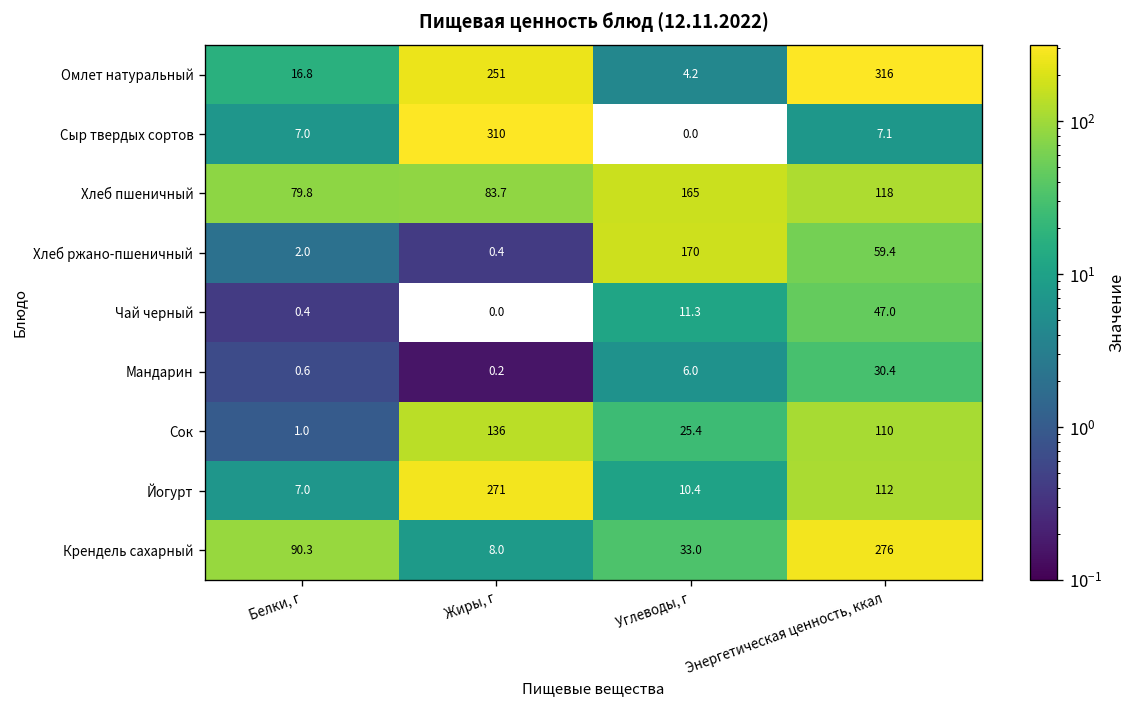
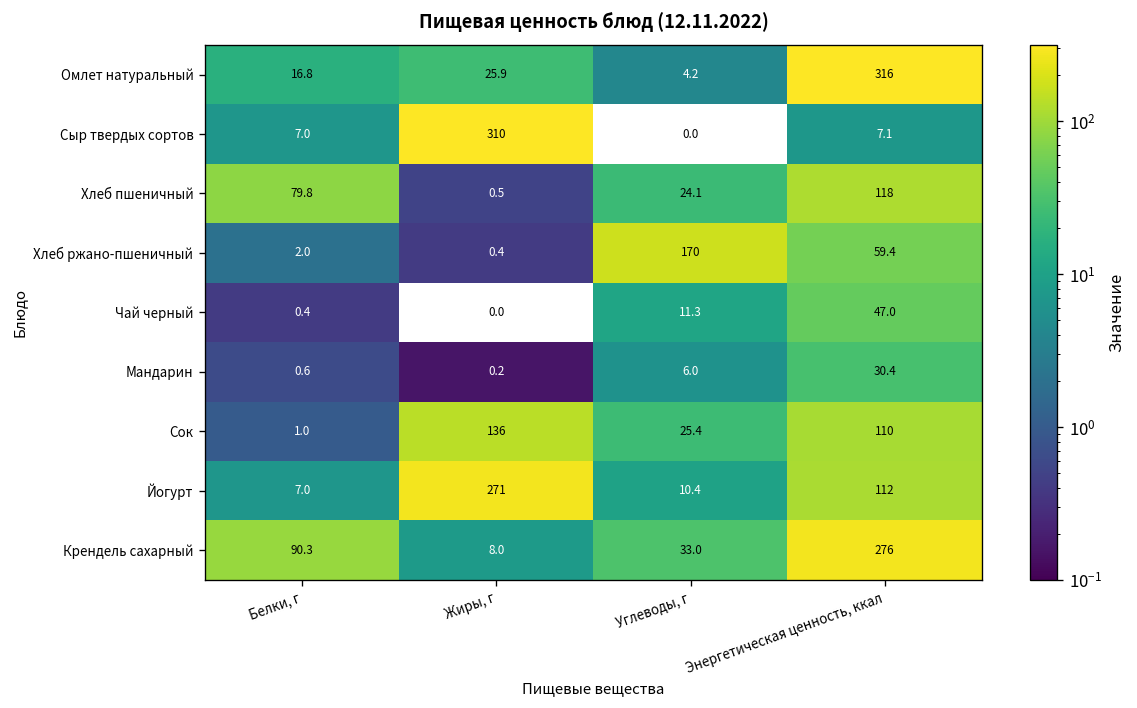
  {
    "Омлет натуральный": {
      "Белки, г": 16.8,
-     "Жиры, г": 251,
+     "Жиры, г": 25.9,
      "Углеводы, г": 4.2,
      "Энергетическая ценность, ккал": 316
    },
    "Сыр твердых сортов": {
      "Белки, г": 7.0,
      "Жиры, г": 310,
      "Углеводы, г": 0.0,
      "Энергетическая ценность, ккал": 7.1
    },
    "Хлеб пшеничный": {
      "Белки, г": 79.8,
-     "Жиры, г": 83.7,
-     "Углеводы, г": 165,
+     "Жиры, г": 0.5,
+     "Углеводы, г": 24.1,
      "Энергетическая ценность, ккал": 118
    },
    "Хлеб ржано-пшеничный": {
      "Белки, г": 2.0,
      "Жиры, г": 0.4,
      "Углеводы, г": 170,
      "Энергетическая ценность, ккал": 59.4
    },
    "Чай черный": {
      "Белки, г": 0.4,
      "Жиры, г": 0.0,
      "Углеводы, г": 11.3,
      "Энергетическая ценность, ккал": 47.0
    },
    "Мандарин": {
      "Белки, г": 0.6,
      "Жиры, г": 0.2,
      "Углеводы, г": 6.0,
      "Энергетическая ценность, ккал": 30.4
    },
    "Сок": {
      "Белки, г": 1.0,
      "Жиры, г": 136,
      "Углеводы, г": 25.4,
      "Энергетическая ценность, ккал": 110
    },
    "Йогурт": {
      "Белки, г": 7.0,
      "Жиры, г": 271,
      "Углеводы, г": 10.4,
      "Энергетическая ценность, ккал": 112
    },
    "Крендель сахарный": {
      "Белки, г": 90.3,
      "Жиры, г": 8.0,
      "Углеводы, г": 33.0,
      "Энергетическая ценность, ккал": 276
    }
  }
